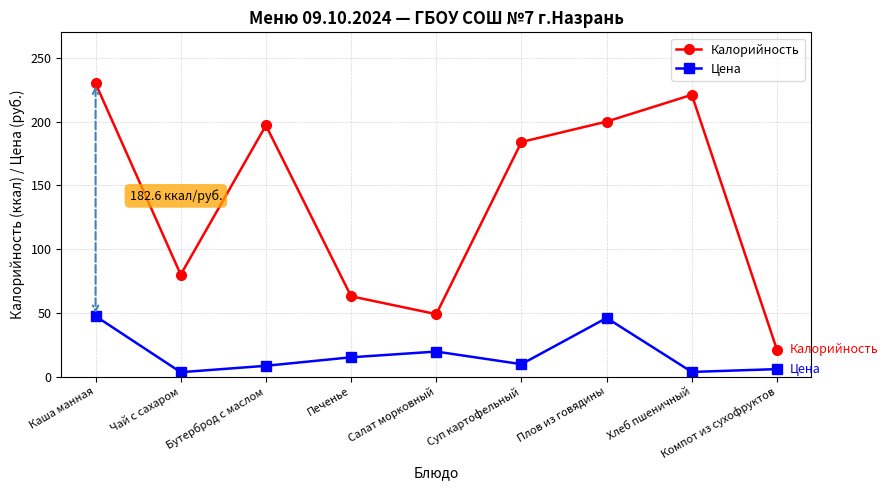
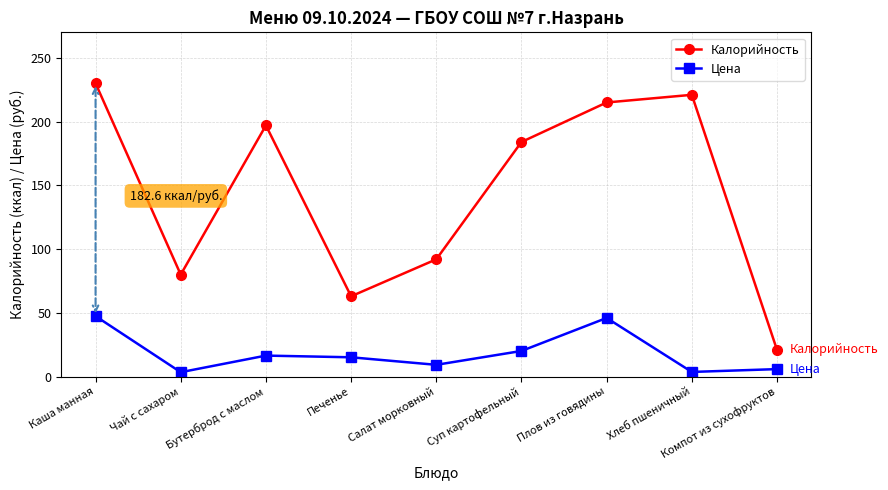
  {
    "Калорийность": {
      "Каша манная": 230,
      "Чай с сахаром": 80,
      "Бутерброд с маслом": 197,
      "Печенье": 63,
-     "Салат морковный": 49,
+     "Салат морковный": 92,
      "Суп картофельный": 184,
-     "Плов из говядины": 200,
+     "Плов из говядины": 215,
      "Хлеб пшеничный": 221,
      "Компот из сухофруктов": 21
    },
    "Цена": {
      "Каша манная": 47,
      "Чай с сахаром": 3,
-     "Бутерброд с маслом": 9,
+     "Бутерброд с маслом": 17,
      "Печенье": 15,
-     "Салат морковный": 20,
-     "Суп картофельный": 10,
+     "Салат морковный": 9,
+     "Суп картофельный": 20,
      "Плов из говядины": 46,
      "Хлеб пшеничный": 4,
      "Компот из сухофруктов": 6
    }
  }
